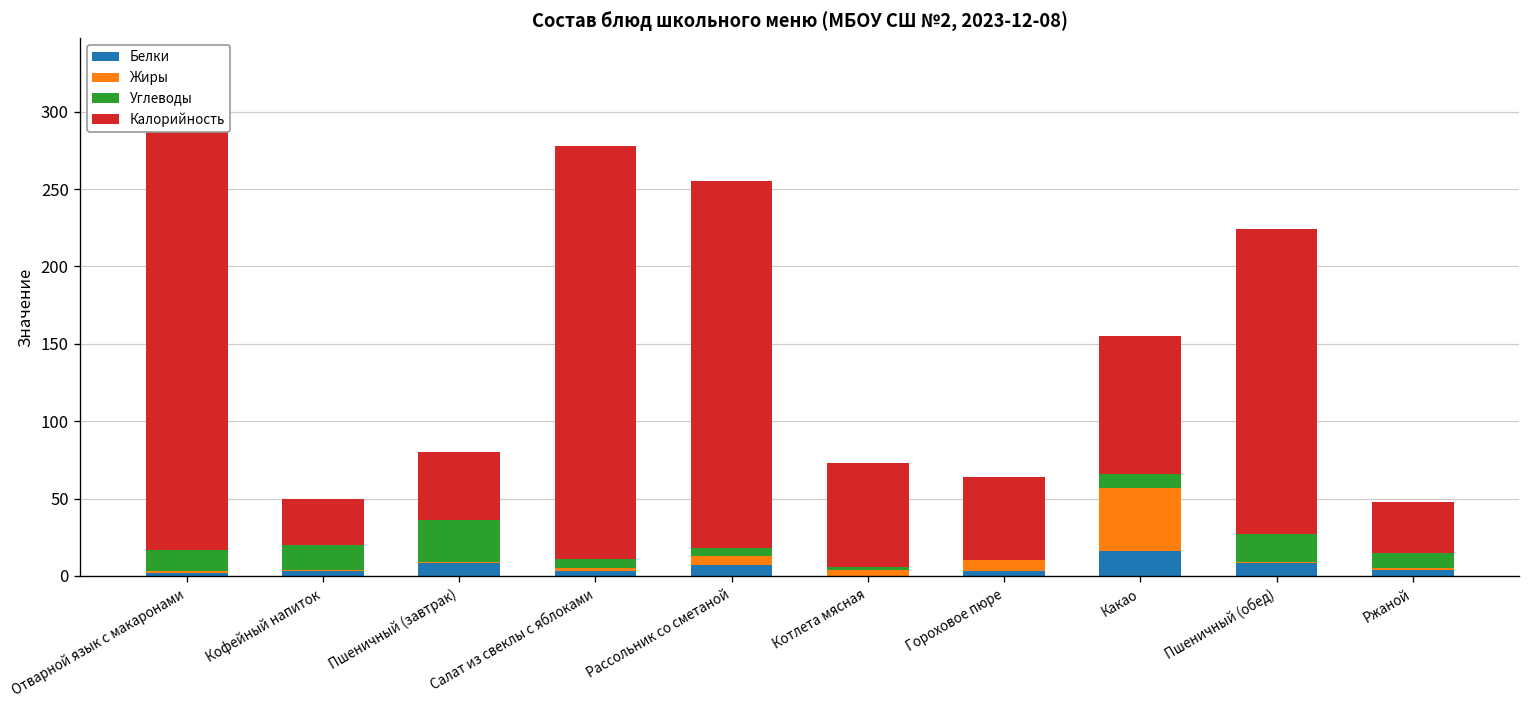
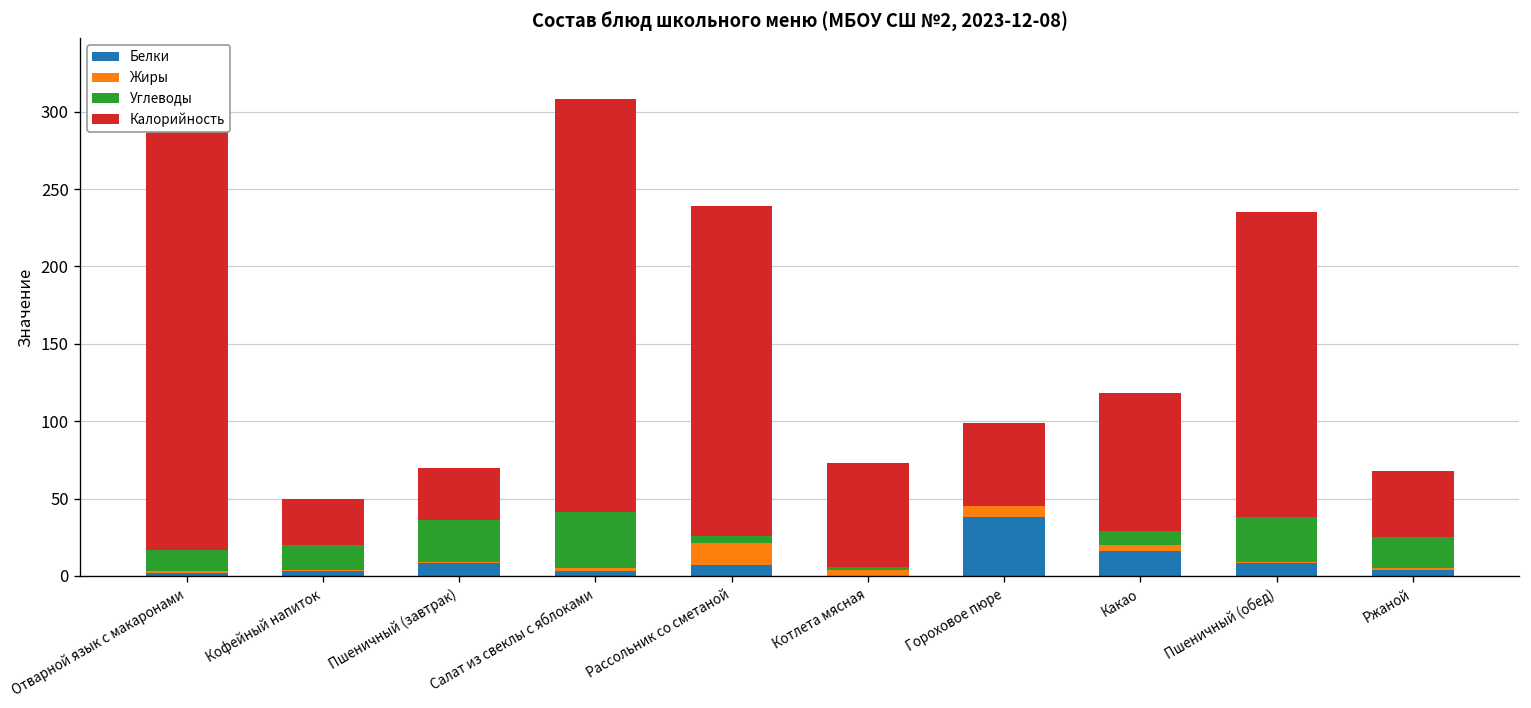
  {
    "Белки": {
      "Отварной язык с макаронами": 2,
      "Кофейный напиток": 3,
      "Пшеничный (завтрак)": 8,
      "Салат из свеклы с яблоками": 3,
      "Рассольник со сметаной": 7,
      "Котлета мясная": 0,
-     "Гороховое пюре": 3,
+     "Гороховое пюре": 38,
      "Какао": 16,
      "Пшеничный (обед)": 8,
      "Ржаной": 4
    },
    "Жиры": {
      "Салат из свеклы с яблоками": 2,
-     "Рассольник со сметаной": 6,
+     "Рассольник со сметаной": 14,
      "Котлета мясная": 4,
      "Гороховое пюре": 7,
-     "Какао": 41
+     "Какао": 4
    },
    "Углеводы": {
      "Отварной язык с макаронами": 14,
      "Кофейный напиток": 16,
      "Пшеничный (завтрак)": 27,
-     "Салат из свеклы с яблоками": 6,
+     "Салат из свеклы с яблоками": 36,
      "Рассольник со сметаной": 5,
      "Котлета мясная": 2,
      "Гороховое пюре": 0,
      "Какао": 9,
-     "Пшеничный (обед)": 18,
-     "Ржаной": 10
+     "Пшеничный (обед)": 29,
+     "Ржаной": 20
    },
    "Калорийность": {
      "Кофейный напиток": 30,
-     "Пшеничный (завтрак)": 44,
+     "Пшеничный (завтрак)": 34,
      "Салат из свеклы с яблоками": 267,
-     "Рассольник со сметаной": 237,
+     "Рассольник со сметаной": 213,
      "Котлета мясная": 67,
      "Гороховое пюре": 54,
      "Какао": 89,
      "Пшеничный (обед)": 197,
-     "Ржаной": 33
+     "Ржаной": 43
    }
  }
